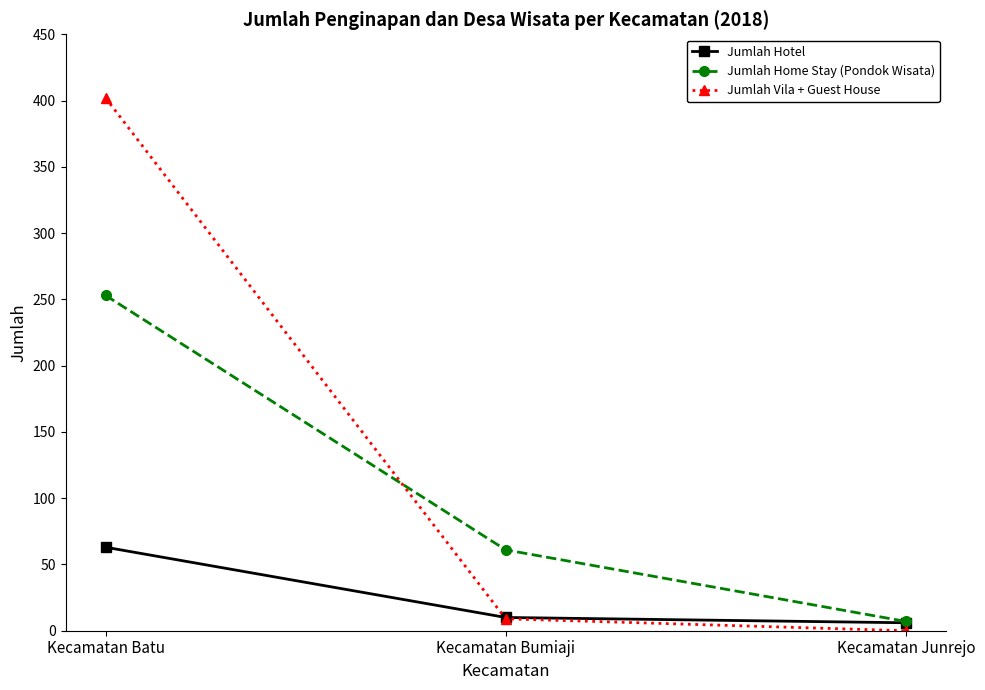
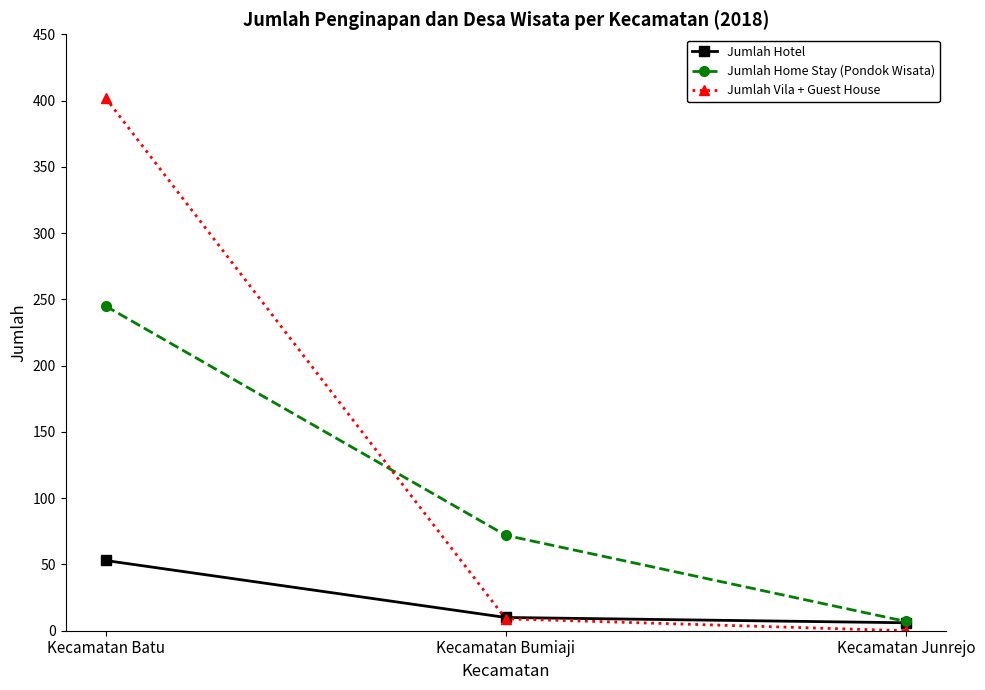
  {
    "Jumlah Hotel": {
-     "Kecamatan Batu": 63
+     "Kecamatan Batu": 53
    },
    "Jumlah Home Stay (Pondok Wisata)": {
-     "Kecamatan Batu": 253,
-     "Kecamatan Bumiaji": 61
+     "Kecamatan Batu": 245,
+     "Kecamatan Bumiaji": 72
    },
    "Jumlah Vila + Guest House": {
      "Kecamatan Batu": 402,
      "Kecamatan Junrejo": 0
    }
  }
